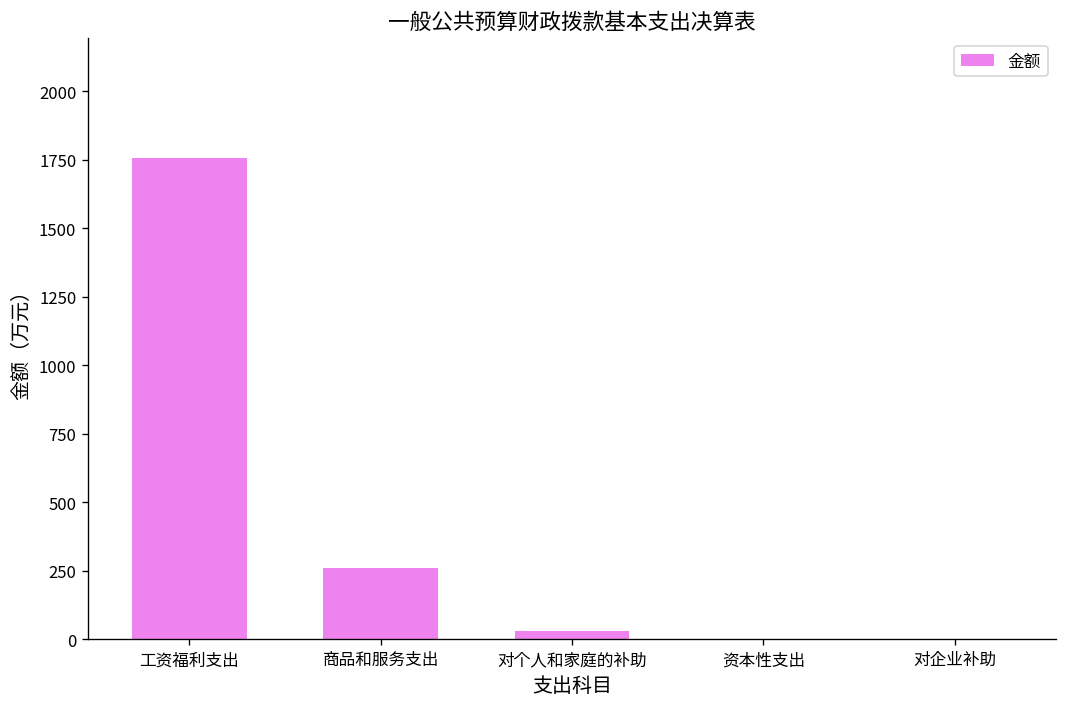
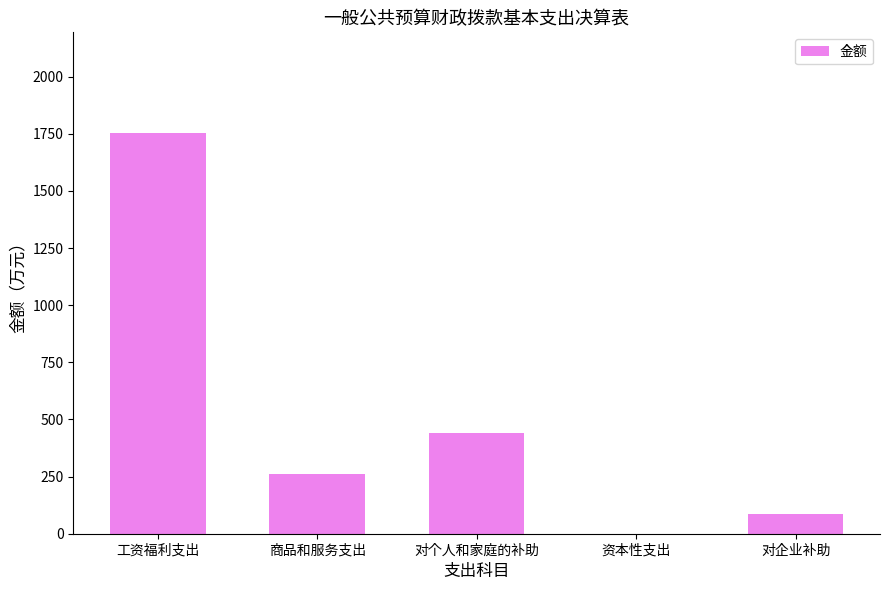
  {
    "工资福利支出": 1760,
    "商品和服务支出": 260,
-   "对个人和家庭的补助": 30,
+   "对个人和家庭的补助": 440,
    "资本性支出": 0,
-   "对企业补助": 0
+   "对企业补助": 90
  }
